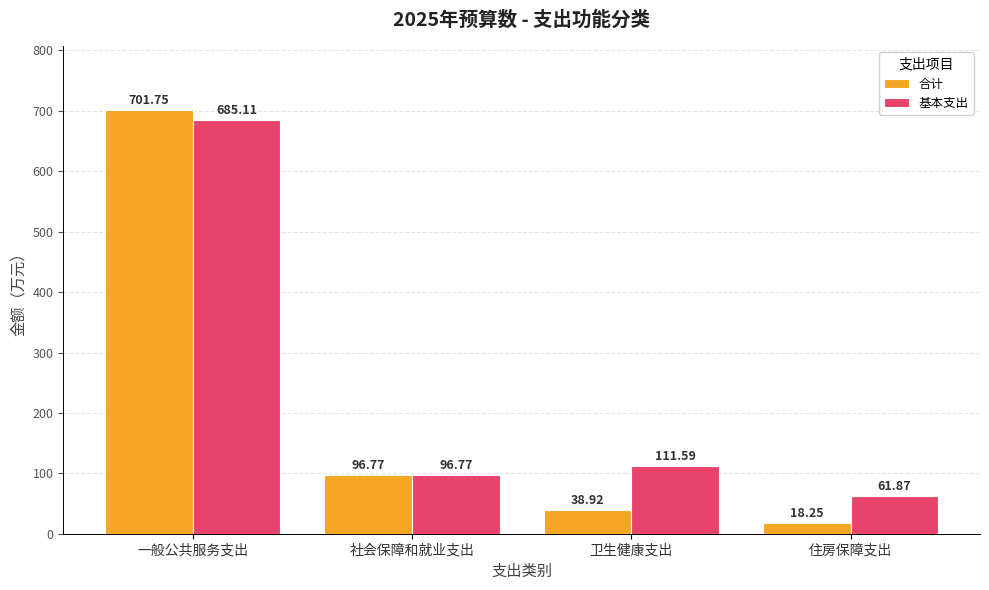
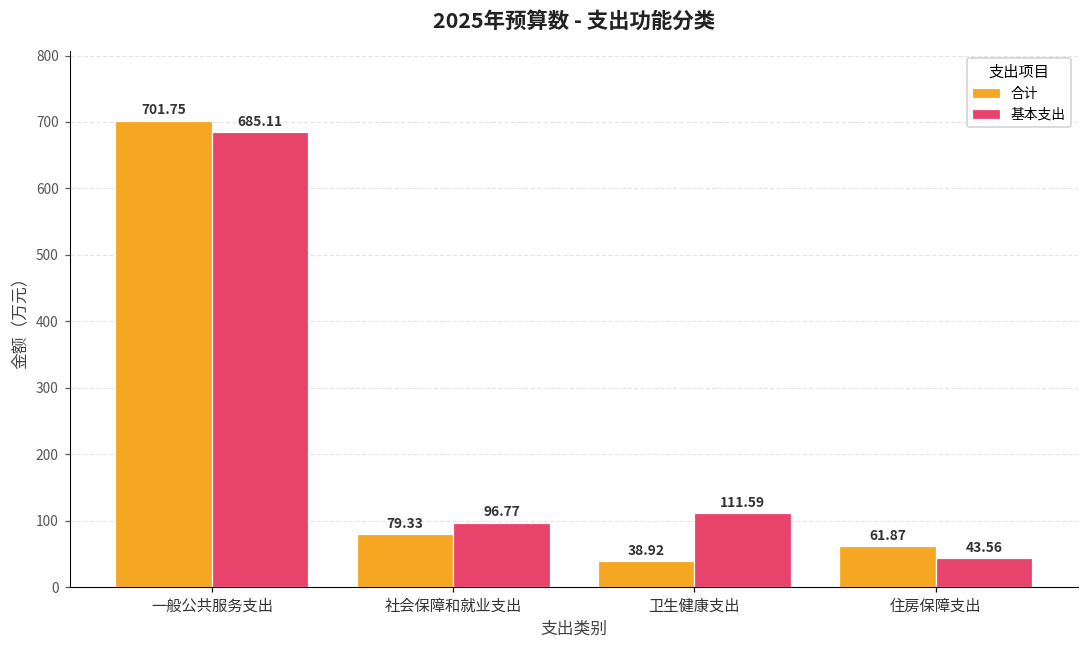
  {
    "合计": {
      "一般公共服务支出": 701.75,
-     "社会保障和就业支出": 96.77,
+     "社会保障和就业支出": 79.33,
      "卫生健康支出": 38.92,
-     "住房保障支出": 18.25
+     "住房保障支出": 61.87
    },
    "基本支出": {
      "一般公共服务支出": 685.11,
      "社会保障和就业支出": 96.77,
      "卫生健康支出": 111.59,
-     "住房保障支出": 61.87
+     "住房保障支出": 43.56
    }
  }
